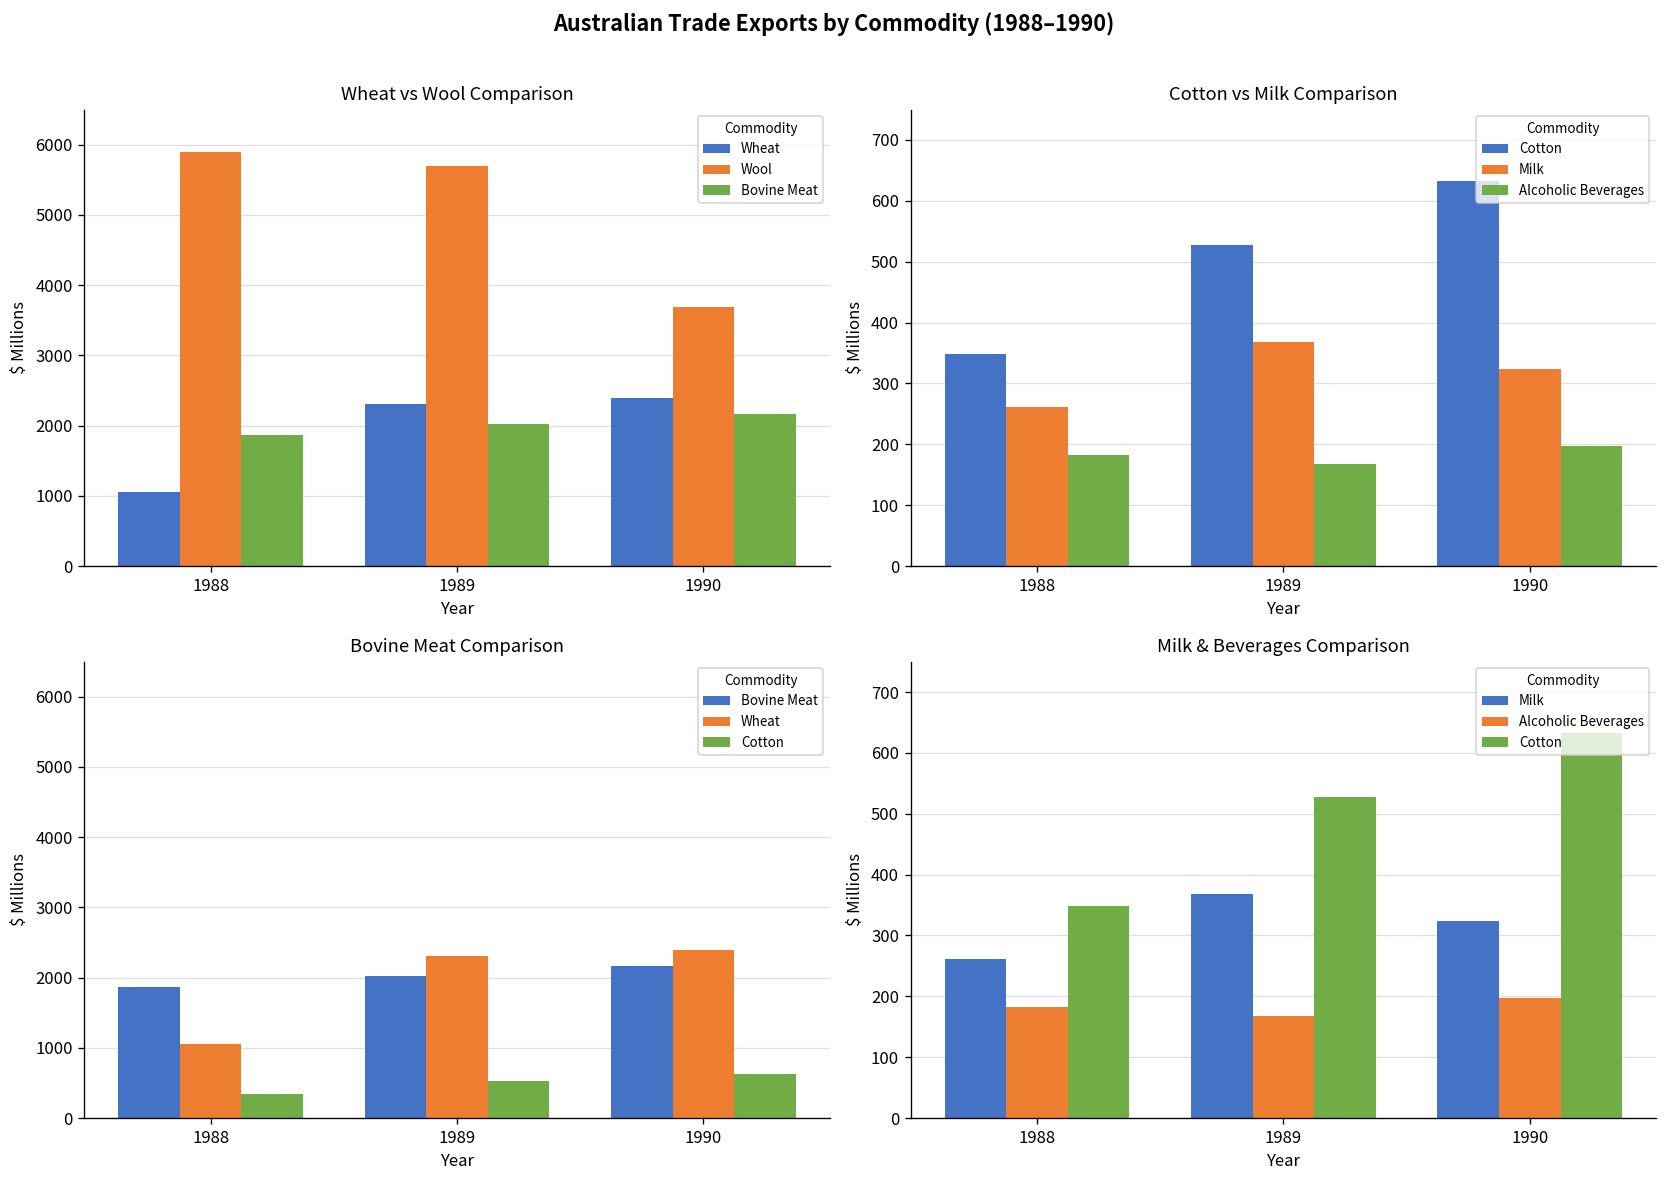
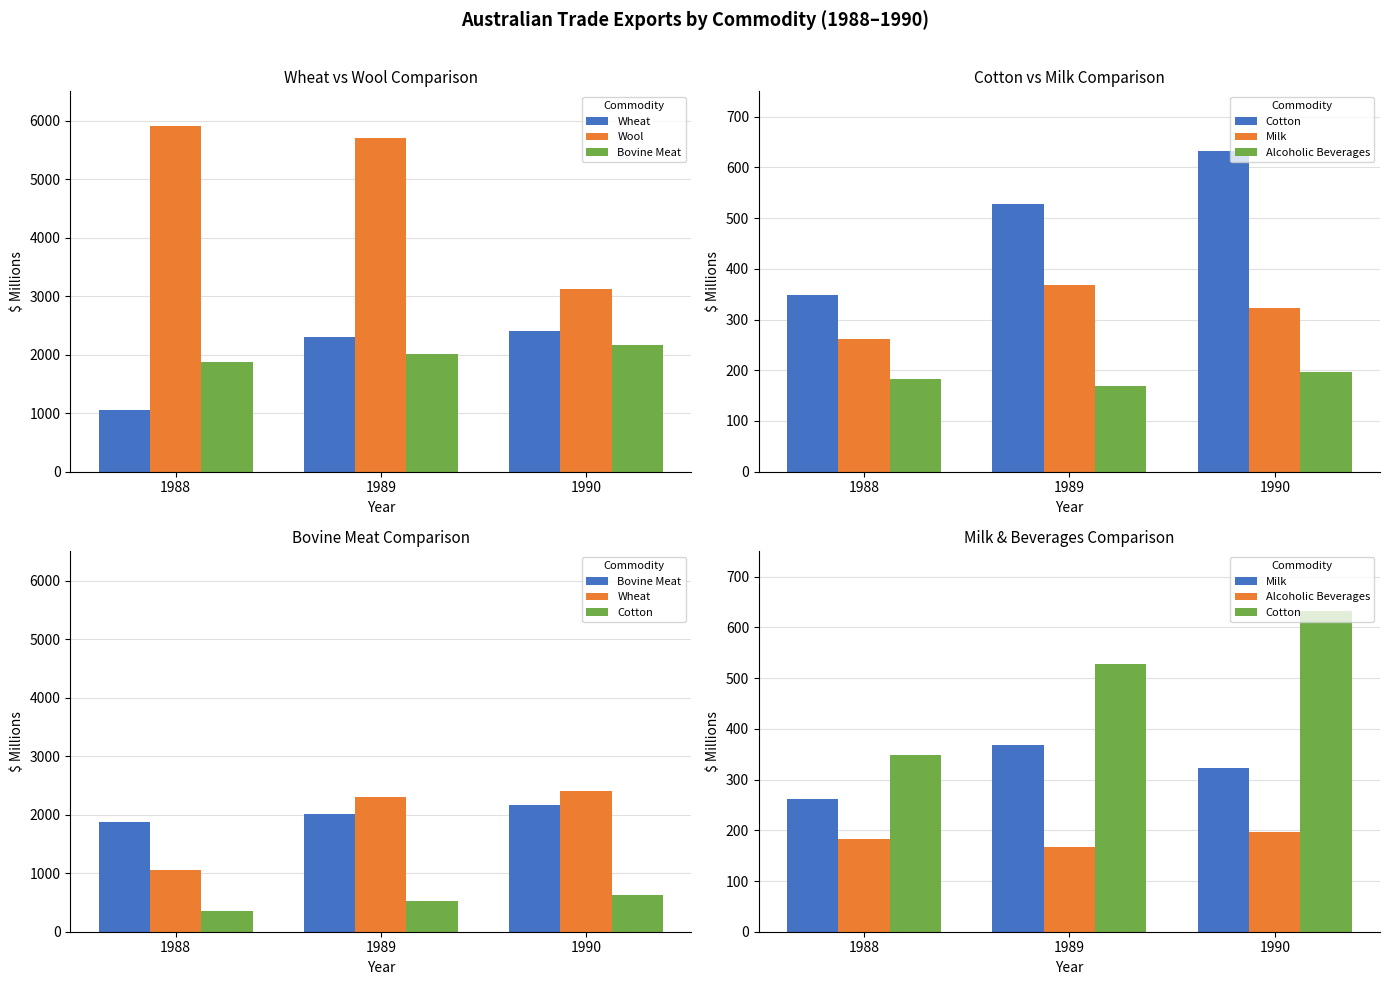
  {
    "Wheat vs Wool Comparison": {
      "Wool": {
        "1988": 5900,
        "1989": 5700,
-       "1990": 3700
+       "1990": 3100
      }
    },
    "Bovine Meat Comparison": {
      "Bovine Meat": {
        "1988": 1900,
        "1989": 2000,
        "1990": 2200
      },
      "Wheat": {
        "1988": 1100,
        "1989": 2300,
        "1990": 2400
      },
      "Cotton": {
        "1988": 300,
        "1989": 500,
        "1990": 600
      }
    },
    "Milk & Beverages Comparison": {
      "Milk": {
        "1988": 260,
        "1989": 370,
        "1990": 320
      },
      "Alcoholic Beverages": {
        "1988": 180,
        "1989": 170,
        "1990": 200
      },
      "Cotton": {
        "1988": 350,
        "1989": 530
      }
    }
  }
